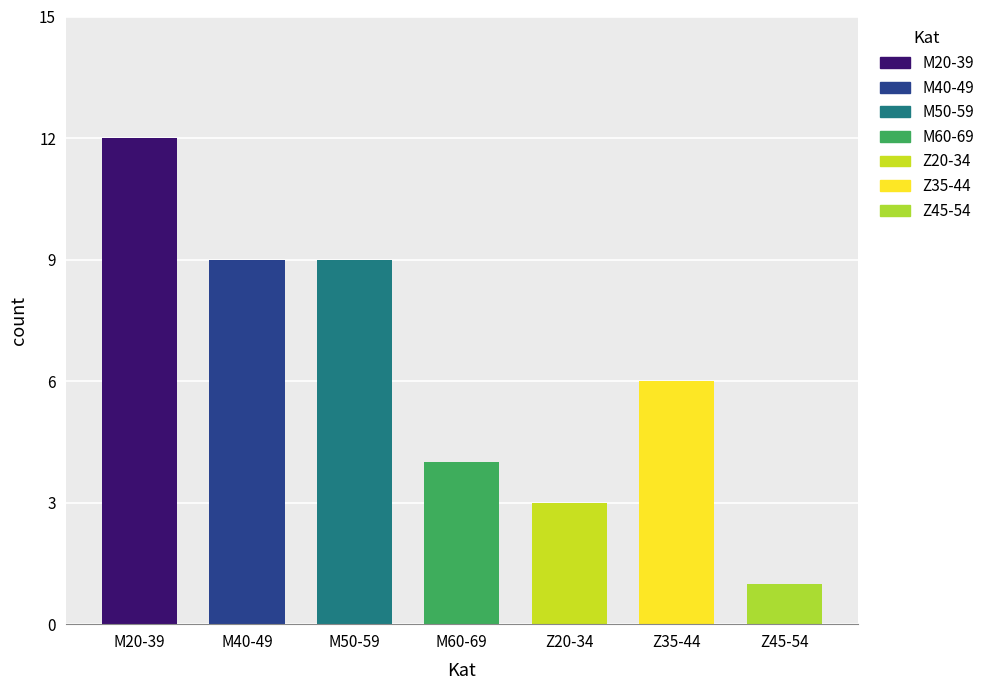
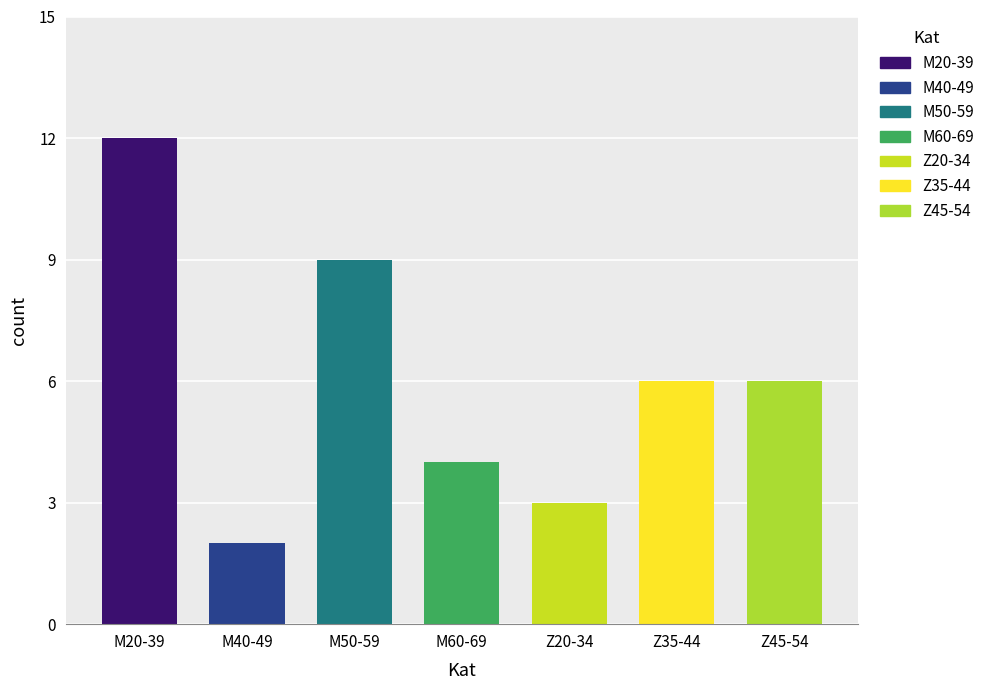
  {
    "M20-39": 12,
-   "M40-49": 9,
+   "M40-49": 2,
    "M50-59": 9,
    "M60-69": 4,
    "Z20-34": 3,
    "Z35-44": 6,
-   "Z45-54": 1
+   "Z45-54": 6
  }
